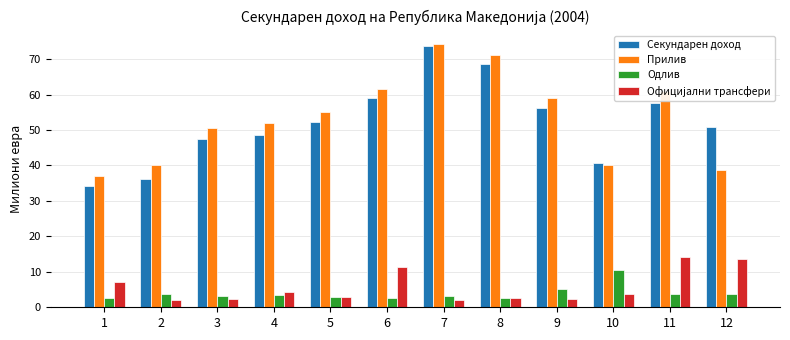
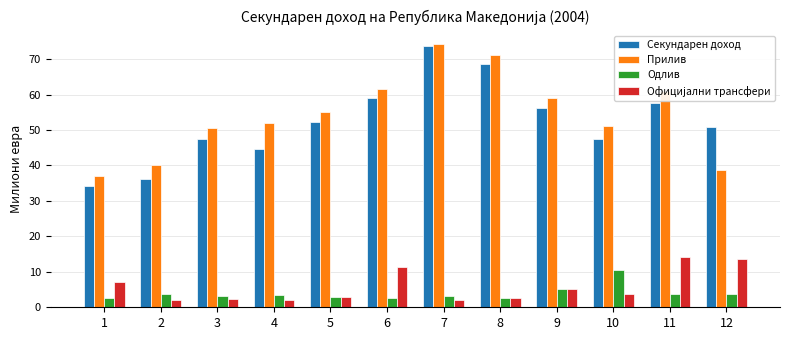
  {
    "Секундарен доход": {
      "1": 34,
      "2": 36,
      "3": 47,
-     "4": 49,
+     "4": 45,
      "5": 52,
      "6": 59,
      "7": 74,
      "8": 69,
      "9": 56,
-     "10": 41,
+     "10": 48,
      "11": 57,
      "12": 51
    },
    "Прилив": {
      "1": 37,
      "2": 40,
      "3": 51,
      "4": 52,
      "5": 55,
      "6": 62,
      "7": 74,
      "8": 71,
      "9": 59,
-     "10": 40,
+     "10": 51,
      "12": 39
    },
    "Одлив": {
      "1": 3,
      "2": 4,
      "3": 3,
      "4": 3,
      "5": 3,
      "6": 3,
      "7": 3,
      "8": 3,
      "9": 5,
      "10": 10,
      "11": 4,
      "12": 4
    },
    "Официјални трансфери": {
      "1": 7,
      "2": 2,
      "3": 2,
-     "4": 4,
+     "4": 2,
      "5": 3,
      "6": 12,
      "7": 2,
      "8": 3,
-     "9": 2,
+     "9": 5,
      "10": 4,
      "11": 14,
      "12": 14
    }
  }
